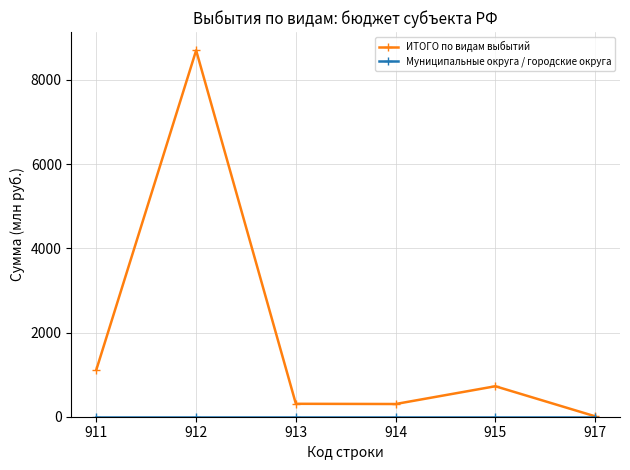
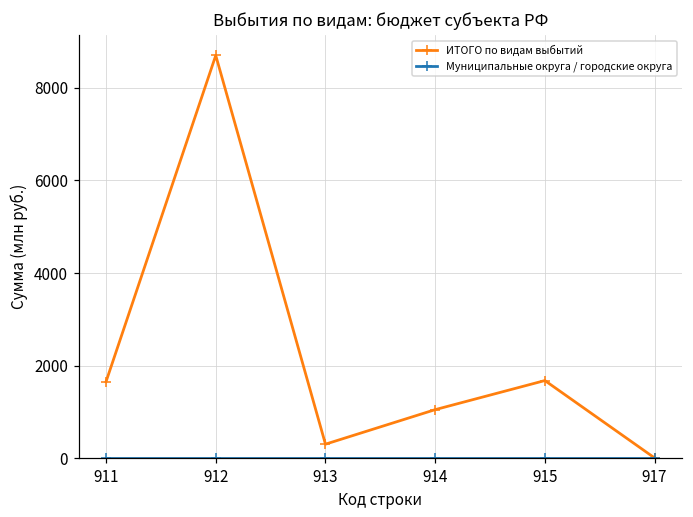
  {
    "ИТОГО по видам выбытий": {
-     "911": 1100,
+     "911": 1700,
      "912": 8700,
      "913": 300,
-     "914": 300,
-     "915": 700
+     "914": 1100,
+     "915": 1700
    },
    "Муниципальные округа / городские округа": {
      "911": 0,
      "912": 0,
      "913": 0,
      "914": 0,
      "915": 0
    }
  }
